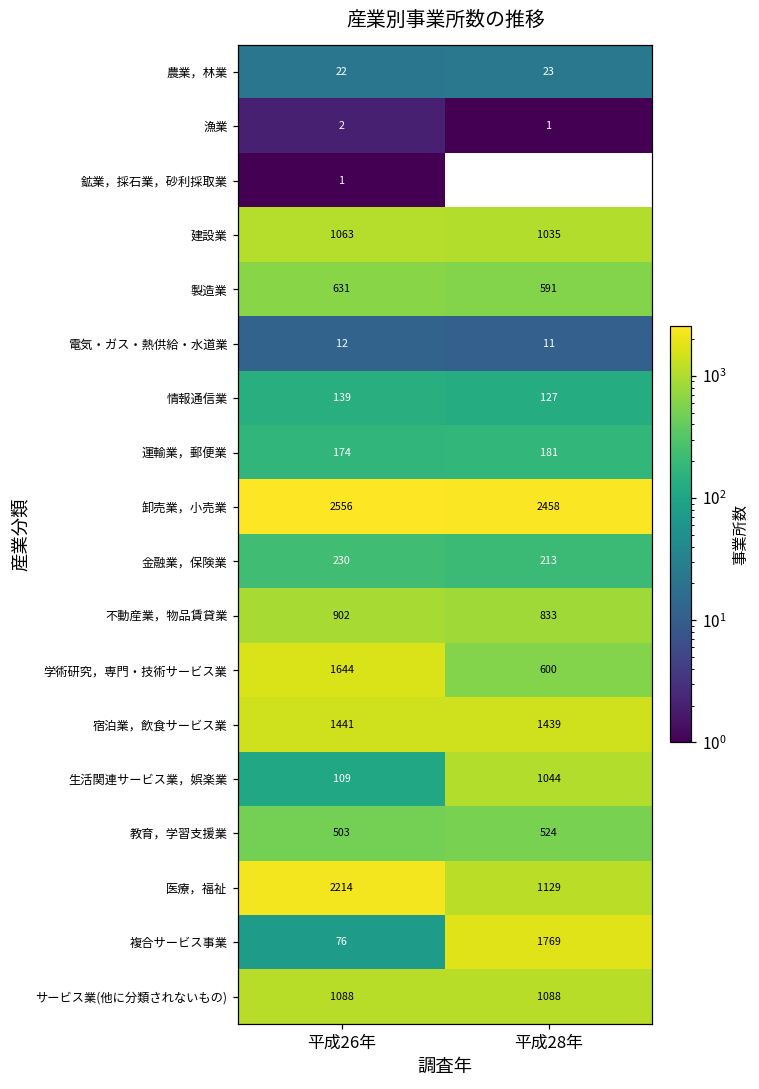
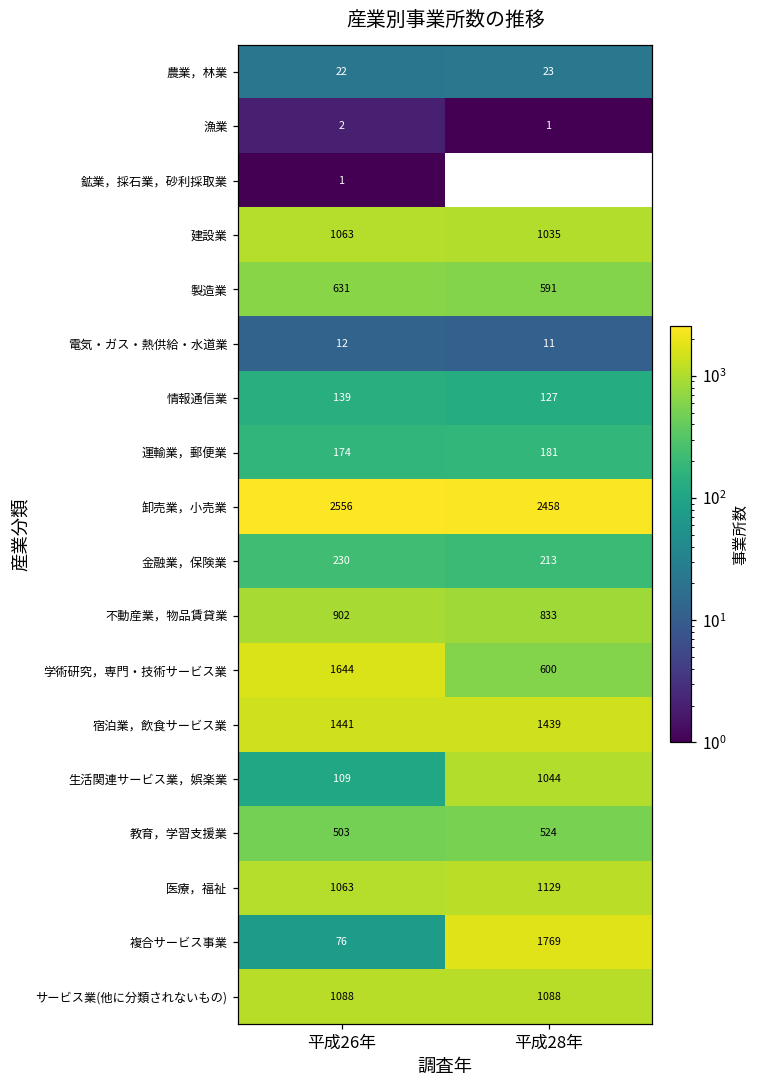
  {
    "農業，林業": {
      "平成26年": 22,
      "平成28年": 23
    },
    "漁業": {
      "平成26年": 2,
      "平成28年": 1
    },
    "鉱業，採石業，砂利採取業": {
      "平成26年": 1
    },
    "建設業": {
      "平成26年": 1063,
      "平成28年": 1035
    },
    "製造業": {
      "平成26年": 631,
      "平成28年": 591
    },
    "電気・ガス・熱供給・水道業": {
      "平成26年": 12,
      "平成28年": 11
    },
    "情報通信業": {
      "平成26年": 139,
      "平成28年": 127
    },
    "運輸業，郵便業": {
      "平成26年": 174,
      "平成28年": 181
    },
    "卸売業，小売業": {
      "平成26年": 2556,
      "平成28年": 2458
    },
    "金融業，保険業": {
      "平成26年": 230,
      "平成28年": 213
    },
    "不動産業，物品賃貸業": {
      "平成26年": 902,
      "平成28年": 833
    },
    "学術研究，専門・技術サービス業": {
      "平成26年": 1644,
      "平成28年": 600
    },
    "宿泊業，飲食サービス業": {
      "平成26年": 1441,
      "平成28年": 1439
    },
    "生活関連サービス業，娯楽業": {
      "平成26年": 109,
      "平成28年": 1044
    },
    "教育，学習支援業": {
      "平成26年": 503,
      "平成28年": 524
    },
    "医療，福祉": {
-     "平成26年": 2214,
+     "平成26年": 1063,
      "平成28年": 1129
    },
    "複合サービス事業": {
      "平成26年": 76,
      "平成28年": 1769
    },
    "サービス業(他に分類されないもの)": {
      "平成26年": 1088,
      "平成28年": 1088
    }
  }
